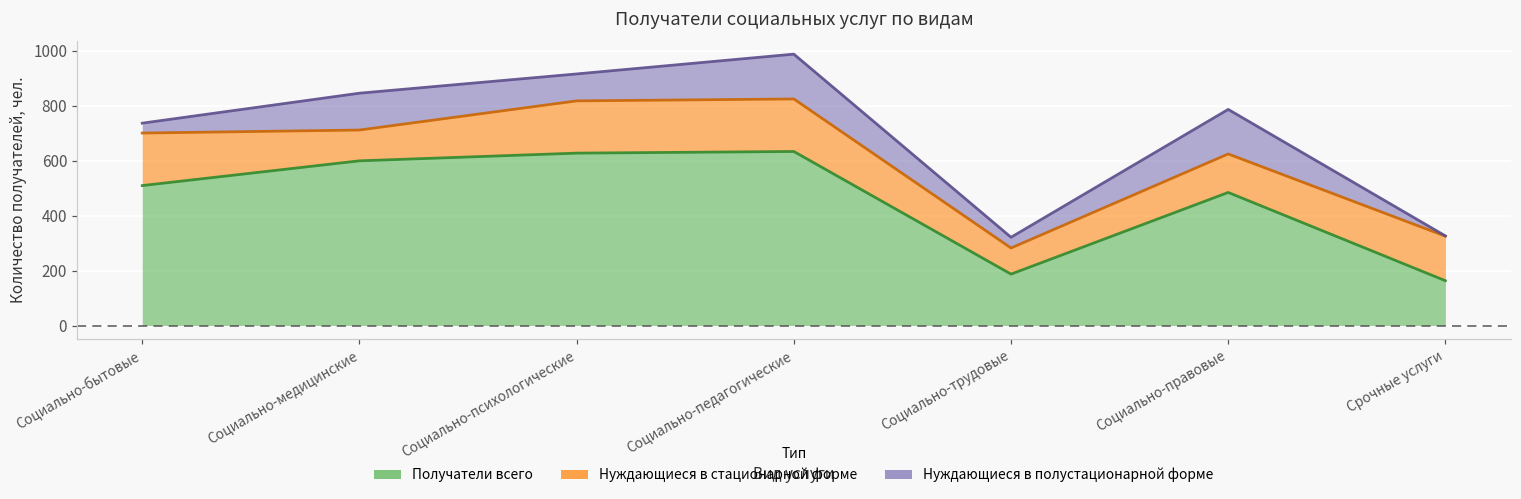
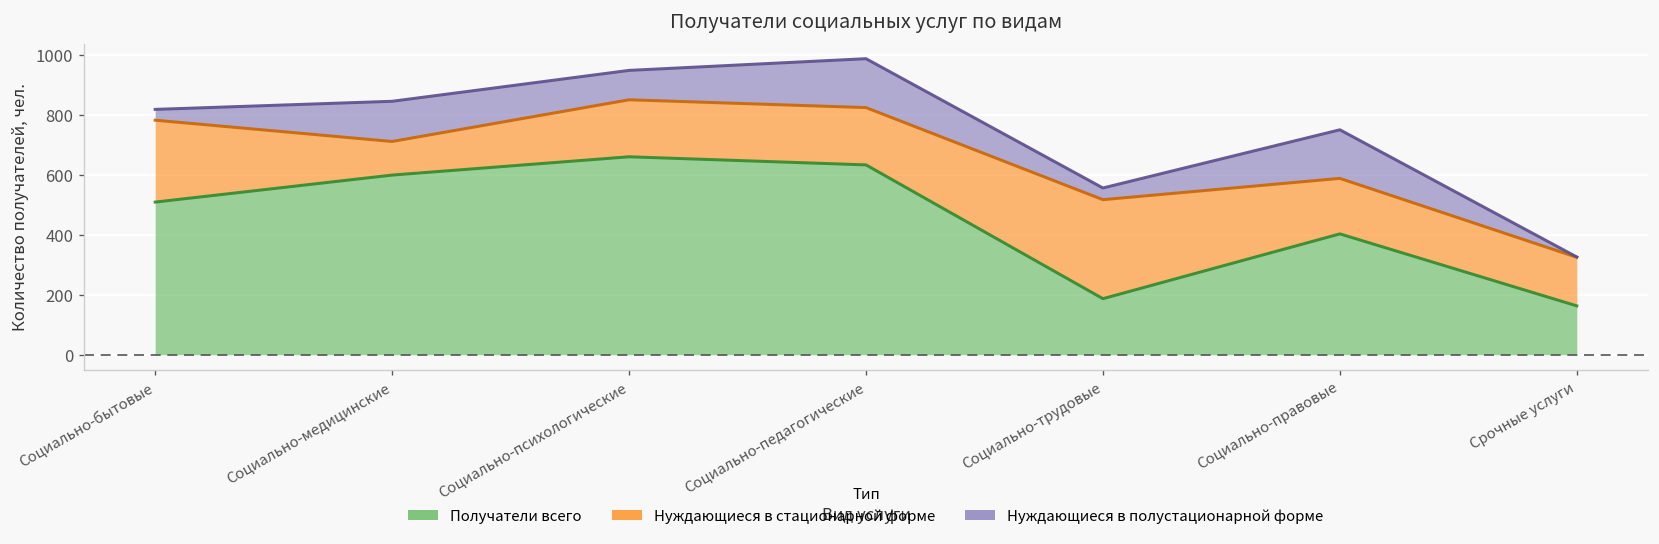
  {
    "Получатели всего": {
      "Социально-бытовые": 510,
      "Социально-медицинские": 600,
-     "Социально-психологические": 630,
+     "Социально-психологические": 660,
      "Социально-педагогические": 630,
      "Социально-трудовые": 190,
-     "Социально-правовые": 480,
+     "Социально-правовые": 400,
      "Срочные услуги": 160
    },
    "Нуждающиеся в стационарной форме": {
-     "Социально-бытовые": 190,
+     "Социально-бытовые": 270,
      "Социально-медицинские": 110,
      "Социально-психологические": 190,
      "Социально-педагогические": 190,
-     "Социально-трудовые": 100,
-     "Социально-правовые": 140
+     "Социально-трудовые": 330,
+     "Социально-правовые": 190
    },
    "Нуждающиеся в полустационарной форме": {
      "Социально-бытовые": 40,
      "Социально-медицинские": 130,
      "Социально-психологические": 100,
      "Социально-педагогические": 160,
      "Социально-трудовые": 40,
      "Социально-правовые": 160
    }
  }
